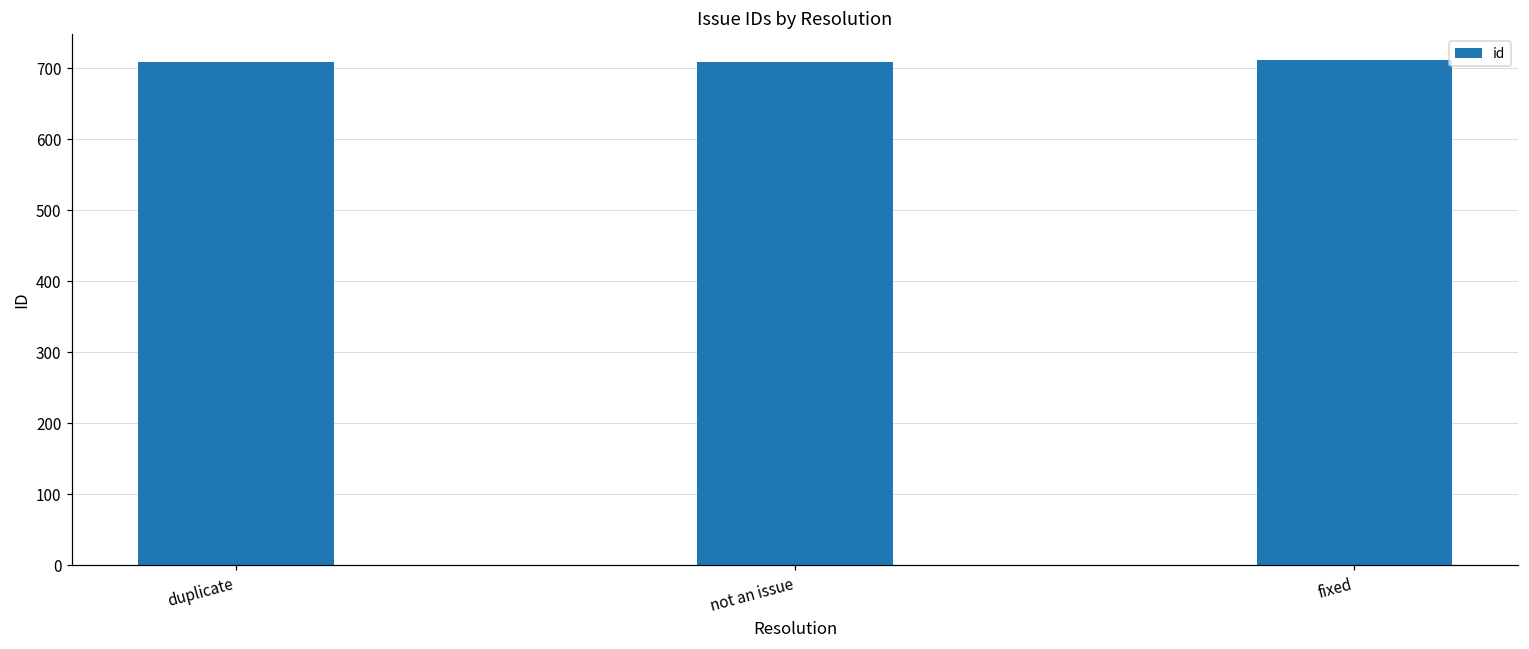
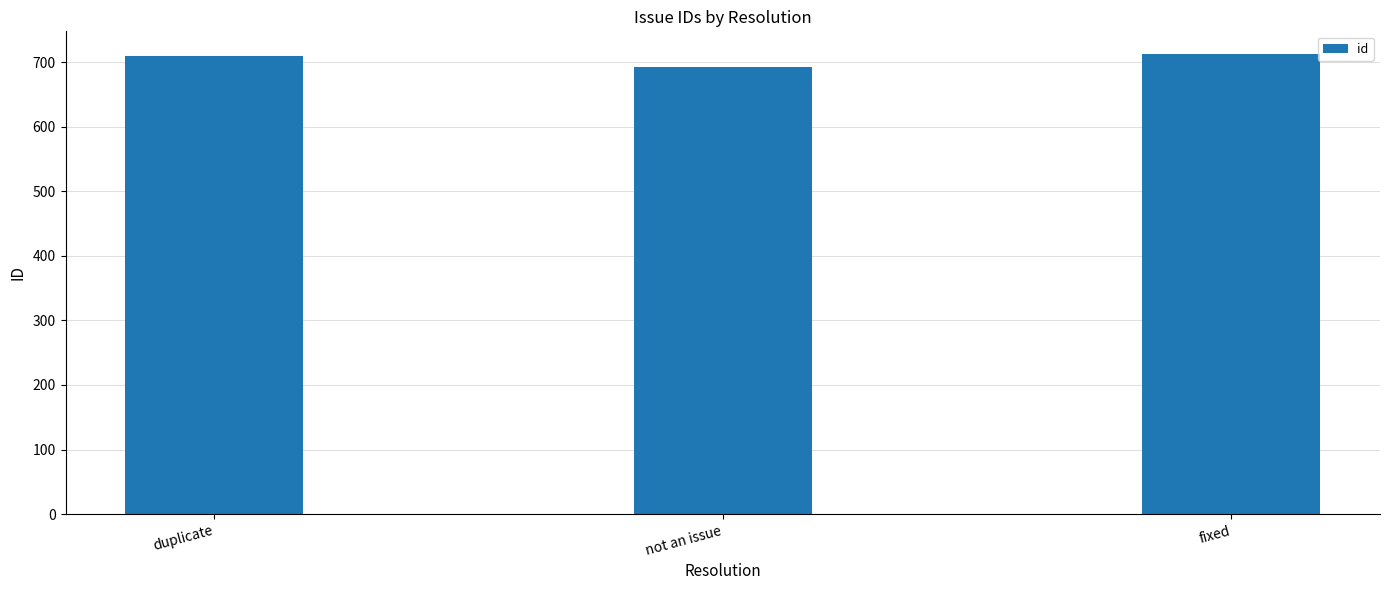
  {
    "duplicate": 710,
-   "not an issue": 710,
+   "not an issue": 690,
    "fixed": 710
  }
